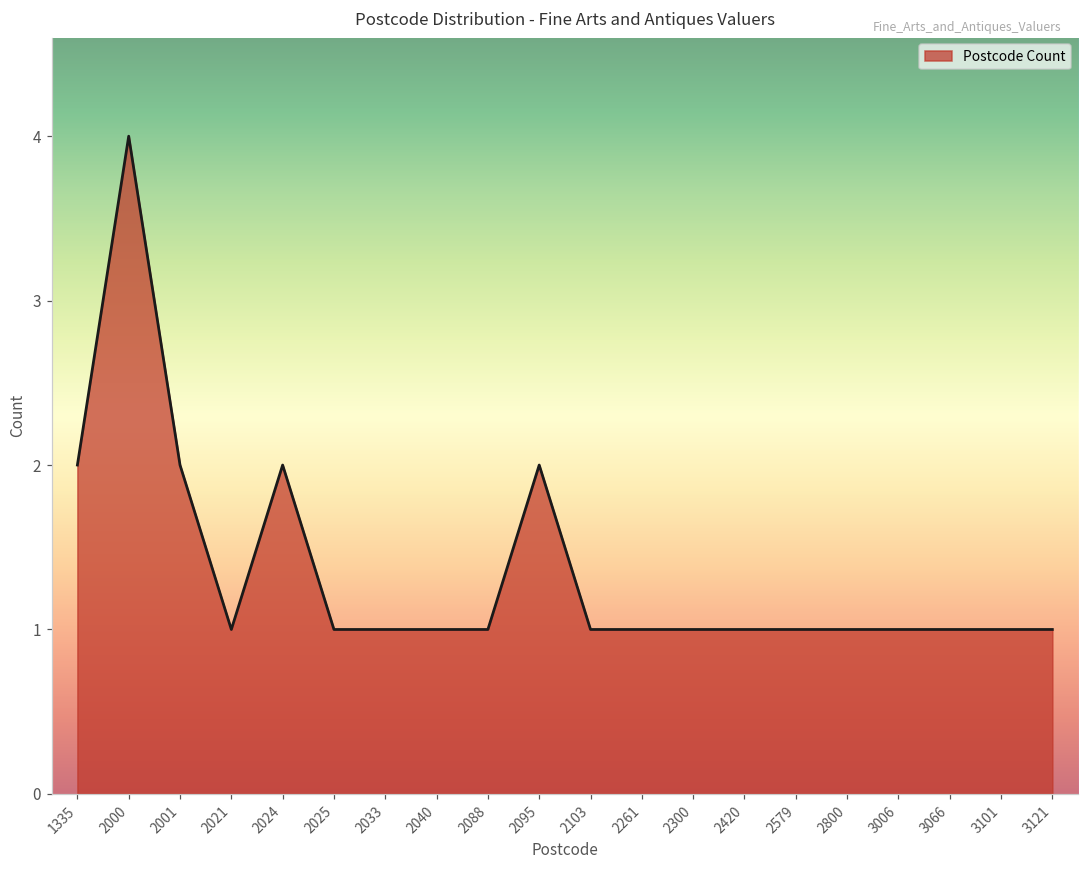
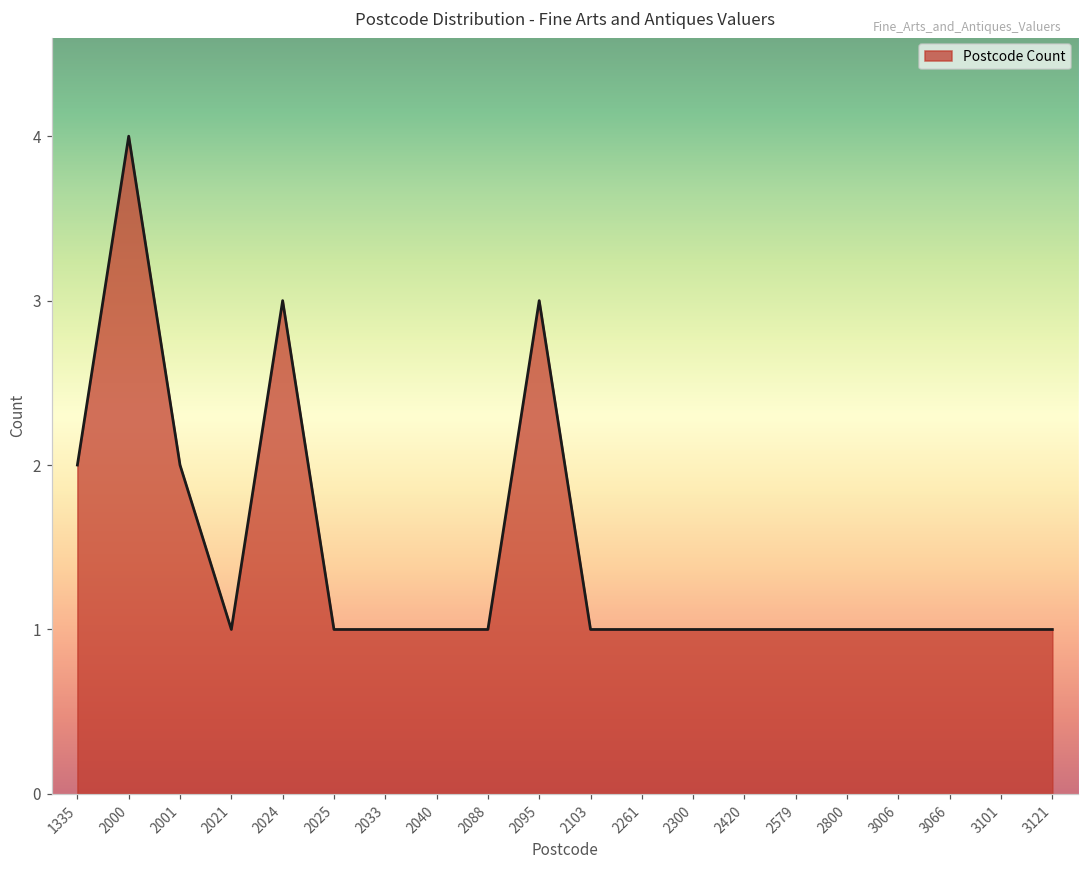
  {
    "1335": 2,
    "2000": 4,
    "2001": 2,
    "2021": 1,
-   "2024": 2,
+   "2024": 3,
    "2025": 1,
    "2033": 1,
    "2040": 1,
    "2088": 1,
-   "2095": 2,
+   "2095": 3,
    "2103": 1,
    "2261": 1,
    "2300": 1,
    "2420": 1,
    "2579": 1,
    "2800": 1,
    "3006": 1,
    "3066": 1,
    "3101": 1,
    "3121": 1
  }
